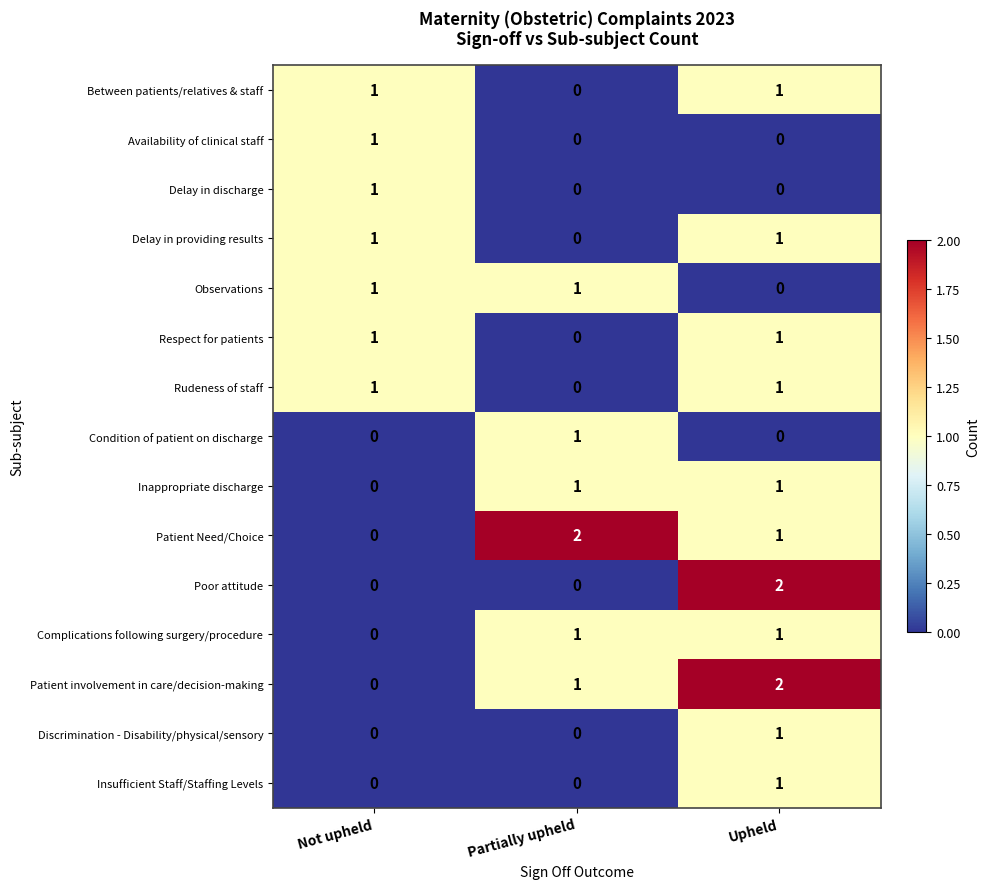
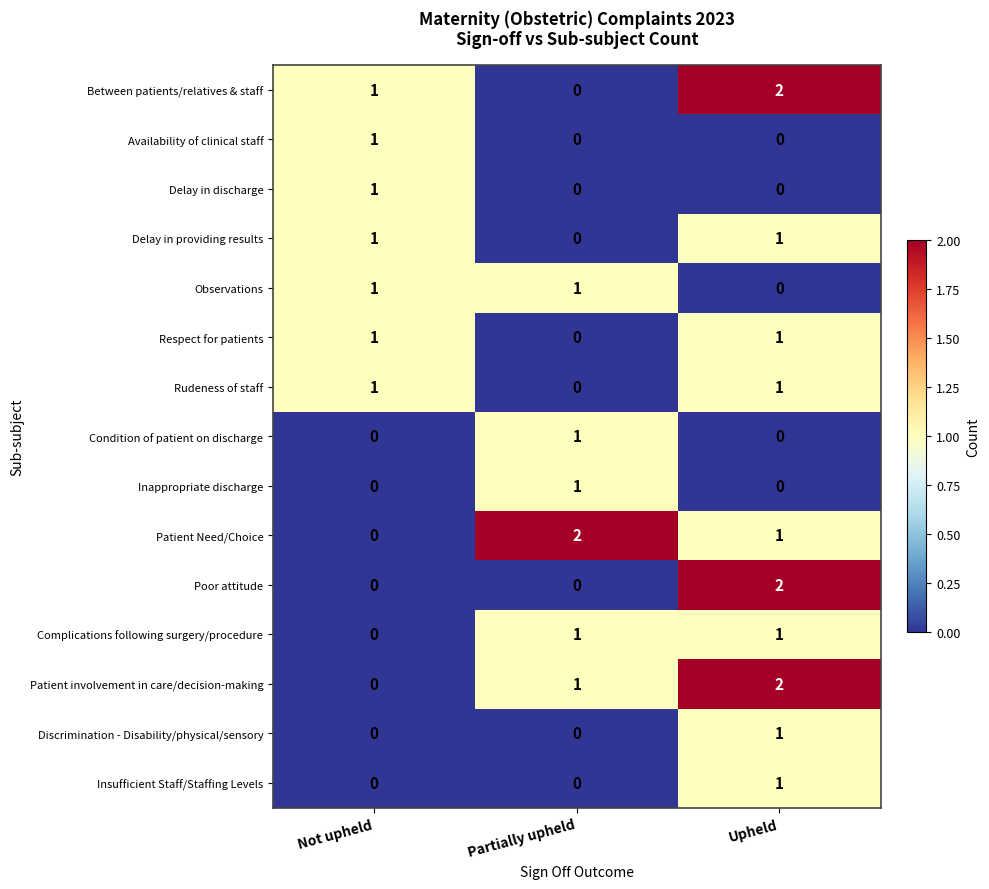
  {
    "Between patients/relatives & staff": {
      "Not upheld": 1,
      "Partially upheld": 0,
-     "Upheld": 1
+     "Upheld": 2
    },
    "Availability of clinical staff": {
      "Not upheld": 1,
      "Partially upheld": 0,
      "Upheld": 0
    },
    "Delay in discharge": {
      "Not upheld": 1,
      "Partially upheld": 0,
      "Upheld": 0
    },
    "Delay in providing results": {
      "Not upheld": 1,
      "Partially upheld": 0,
      "Upheld": 1
    },
    "Observations": {
      "Not upheld": 1,
      "Partially upheld": 1,
      "Upheld": 0
    },
    "Respect for patients": {
      "Not upheld": 1,
      "Partially upheld": 0,
      "Upheld": 1
    },
    "Rudeness of staff": {
      "Not upheld": 1,
      "Partially upheld": 0,
      "Upheld": 1
    },
    "Condition of patient on discharge": {
      "Not upheld": 0,
      "Partially upheld": 1,
      "Upheld": 0
    },
    "Inappropriate discharge": {
      "Not upheld": 0,
      "Partially upheld": 1,
-     "Upheld": 1
+     "Upheld": 0
    },
    "Patient Need/Choice": {
      "Not upheld": 0,
      "Partially upheld": 2,
      "Upheld": 1
    },
    "Poor attitude": {
      "Not upheld": 0,
      "Partially upheld": 0,
      "Upheld": 2
    },
    "Complications following surgery/procedure": {
      "Not upheld": 0,
      "Partially upheld": 1,
      "Upheld": 1
    },
    "Patient involvement in care/decision-making": {
      "Not upheld": 0,
      "Partially upheld": 1,
      "Upheld": 2
    },
    "Discrimination - Disability/physical/sensory": {
      "Not upheld": 0,
      "Partially upheld": 0,
      "Upheld": 1
    },
    "Insufficient Staff/Staffing Levels": {
      "Not upheld": 0,
      "Partially upheld": 0,
      "Upheld": 1
    }
  }
